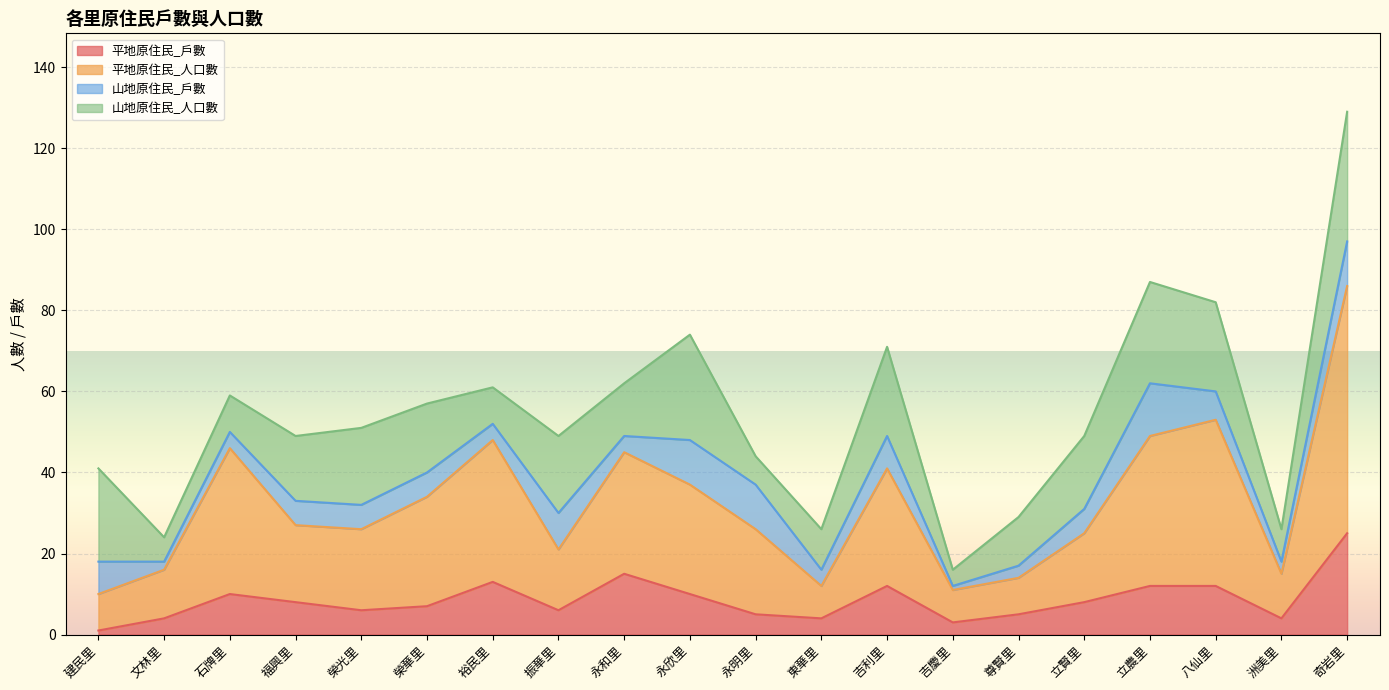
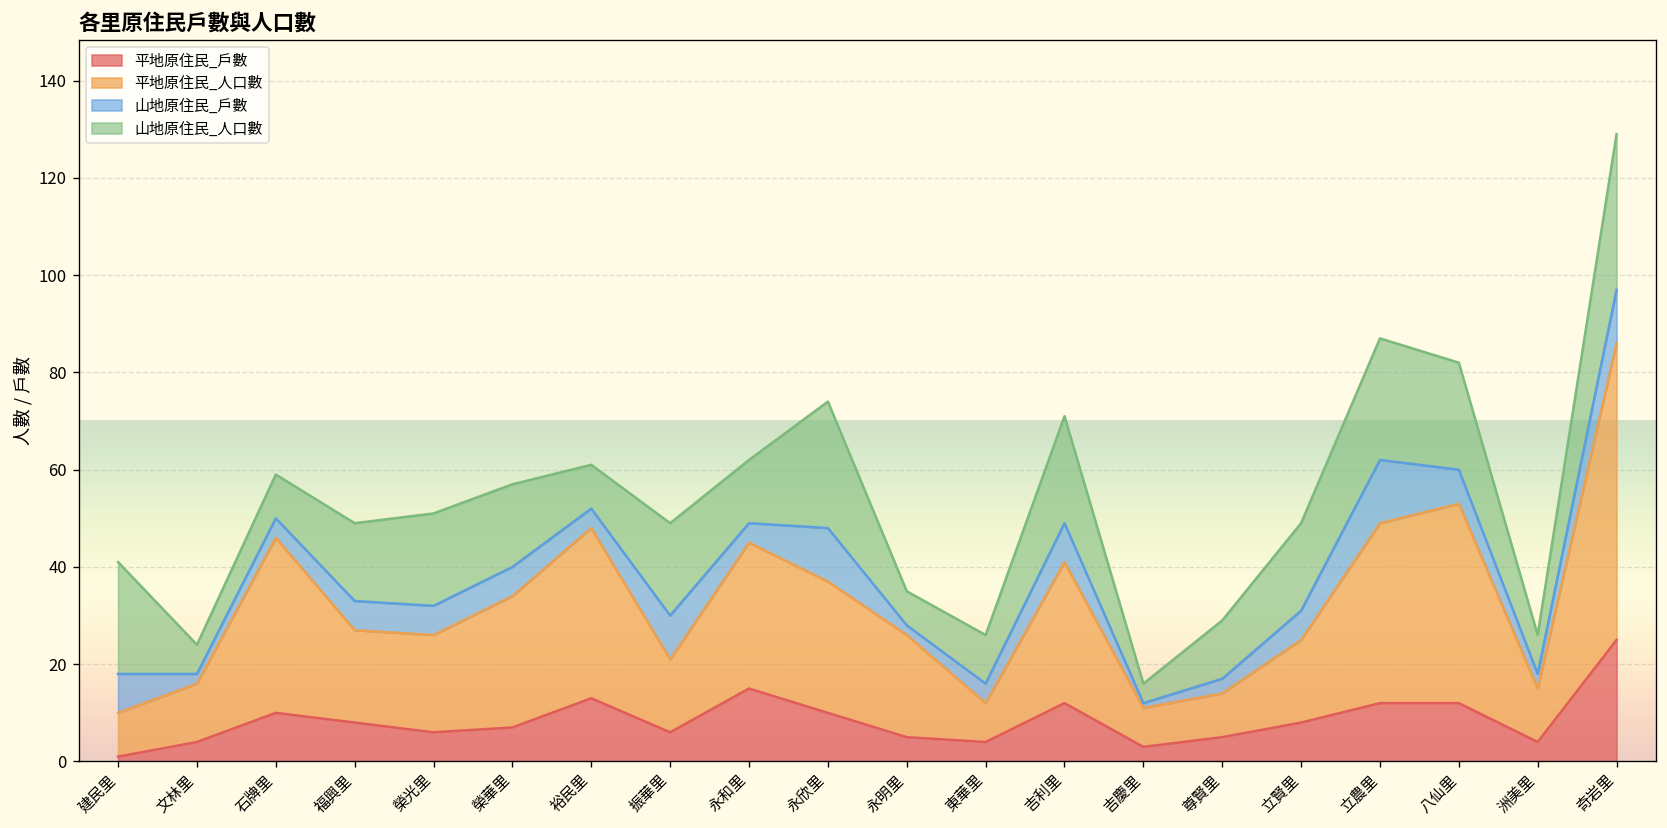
  {
    "平地原住民_戶數": {
      "建民里": 1,
      "文林里": 4,
      "石牌里": 10,
      "福興里": 8,
      "榮光里": 6,
      "榮華里": 7,
      "裕民里": 13,
      "振華里": 6,
      "永和里": 15,
      "永欣里": 10,
      "永明里": 5,
      "東華里": 4,
      "吉利里": 12,
      "吉慶里": 3,
      "尊賢里": 5,
      "立賢里": 8,
      "立農里": 12,
      "八仙里": 12,
      "洲美里": 4,
      "奇岩里": 25
    },
    "平地原住民_人口數": {
      "建民里": 9,
      "文林里": 12,
      "石牌里": 36,
      "福興里": 19,
      "榮光里": 20,
      "榮華里": 27,
      "裕民里": 35,
      "振華里": 15,
      "永和里": 30,
      "永欣里": 27,
      "永明里": 21,
      "東華里": 8,
      "吉利里": 29,
      "吉慶里": 8,
      "尊賢里": 9,
      "立賢里": 17,
      "立農里": 37,
      "八仙里": 41,
      "洲美里": 11,
      "奇岩里": 61
    },
    "山地原住民_戶數": {
      "建民里": 8,
      "文林里": 2,
      "石牌里": 4,
      "福興里": 6,
      "榮光里": 6,
      "榮華里": 6,
      "裕民里": 4,
      "振華里": 9,
      "永和里": 4,
      "永欣里": 11,
-     "永明里": 11,
+     "永明里": 2,
      "東華里": 4,
      "吉利里": 8,
      "吉慶里": 1,
      "尊賢里": 3,
      "立賢里": 6,
      "立農里": 13,
      "八仙里": 7,
      "洲美里": 3,
      "奇岩里": 11
    },
    "山地原住民_人口數": {
      "建民里": 23,
      "文林里": 6,
      "石牌里": 9,
      "福興里": 16,
      "榮光里": 19,
      "榮華里": 17,
      "裕民里": 9,
      "振華里": 19,
      "永和里": 13,
      "永欣里": 26,
      "永明里": 7,
      "東華里": 10,
      "吉利里": 22,
      "吉慶里": 4,
      "尊賢里": 12,
      "立賢里": 18,
      "立農里": 25,
      "八仙里": 22,
      "洲美里": 8,
      "奇岩里": 32
    }
  }
